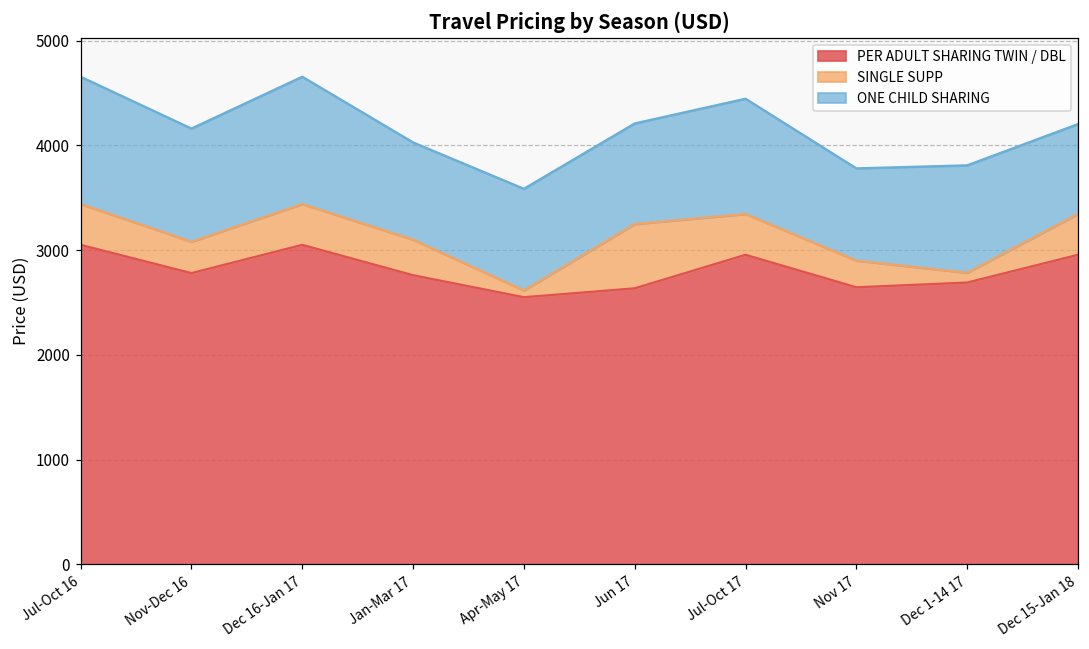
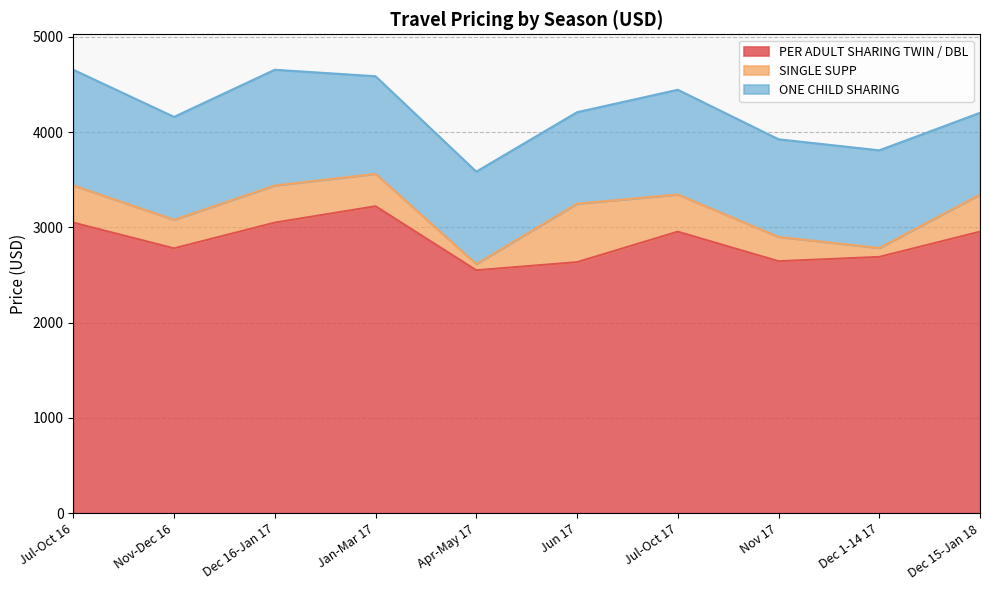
  {
    "PER ADULT SHARING TWIN / DBL": {
      "Jul-Oct 16": 3100,
      "Nov-Dec 16": 2800,
      "Dec 16-Jan 17": 3100,
-     "Jan-Mar 17": 2800,
+     "Jan-Mar 17": 3200,
      "Apr-May 17": 2600,
      "Jun 17": 2600,
      "Jul-Oct 17": 3000,
      "Nov 17": 2600,
      "Dec 1-14 17": 2700,
      "Dec 15-Jan 18": 3000
    },
    "SINGLE SUPP": {
      "Jul-Oct 16": 400,
      "Nov-Dec 16": 300,
      "Dec 16-Jan 17": 400,
      "Jan-Mar 17": 300,
      "Apr-May 17": 100,
      "Jun 17": 600,
      "Jul-Oct 17": 400,
      "Nov 17": 300,
      "Dec 1-14 17": 100,
      "Dec 15-Jan 18": 400
    },
    "ONE CHILD SHARING": {
      "Jul-Oct 16": 1200,
      "Nov-Dec 16": 1100,
      "Dec 16-Jan 17": 1200,
-     "Jan-Mar 17": 900,
+     "Jan-Mar 17": 1000,
      "Apr-May 17": 1000,
      "Jun 17": 1000,
      "Jul-Oct 17": 1100,
-     "Nov 17": 900,
+     "Nov 17": 1000,
      "Dec 1-14 17": 1000,
      "Dec 15-Jan 18": 900
    }
  }
